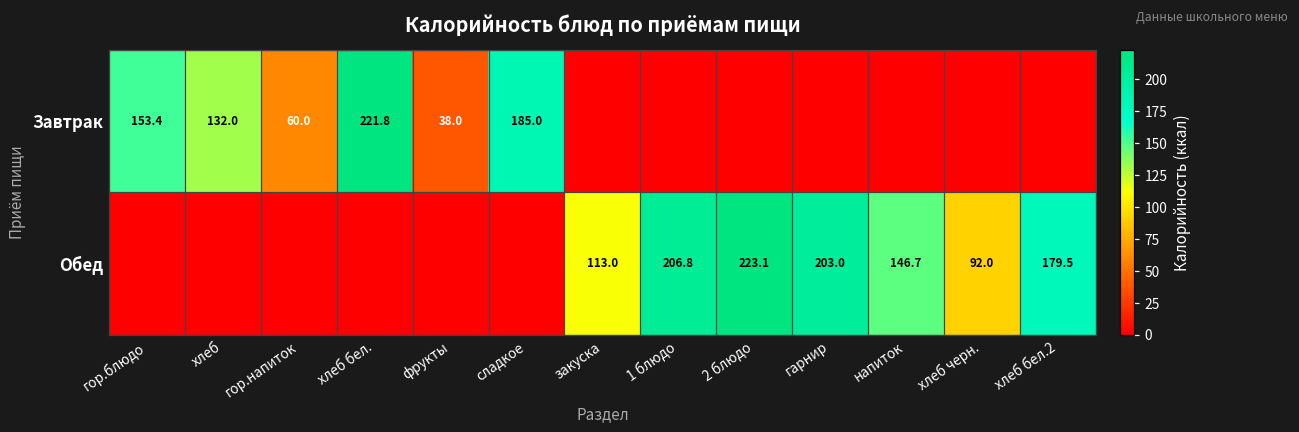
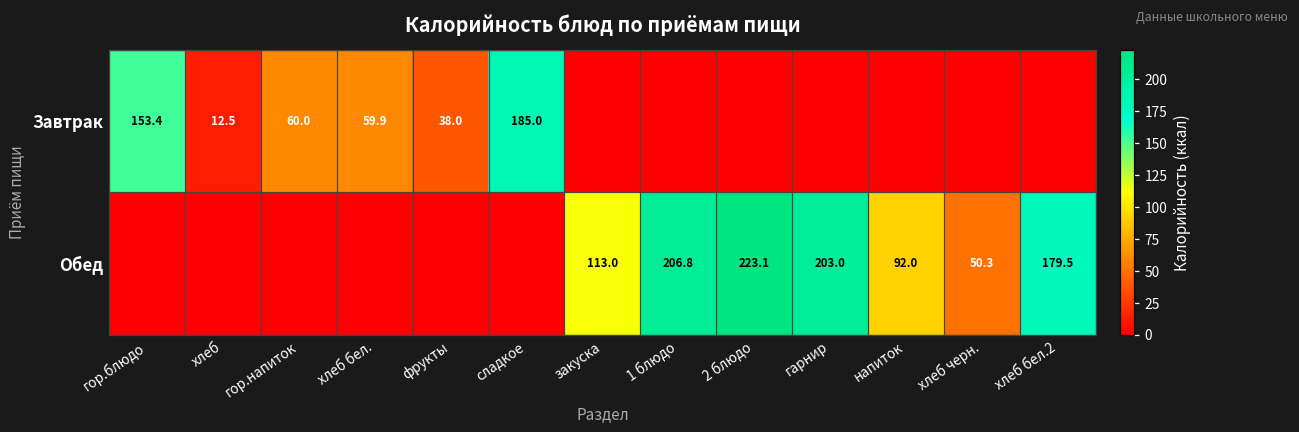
  {
    "Завтрак": {
      "гор.блюдо": 153.4,
-     "хлеб": 132.0,
+     "хлеб": 12.5,
      "гор.напиток": 60.0,
-     "хлеб бел.": 221.8,
+     "хлеб бел.": 59.9,
      "фрукты": 38.0,
      "сладкое": 185.0
    },
    "Обед": {
      "закуска": 113.0,
      "1 блюдо": 206.8,
      "2 блюдо": 223.1,
      "гарнир": 203.0,
-     "напиток": 146.7,
-     "хлеб черн.": 92.0,
+     "напиток": 92.0,
+     "хлеб черн.": 50.3,
      "хлеб бел.2": 179.5
    }
  }
